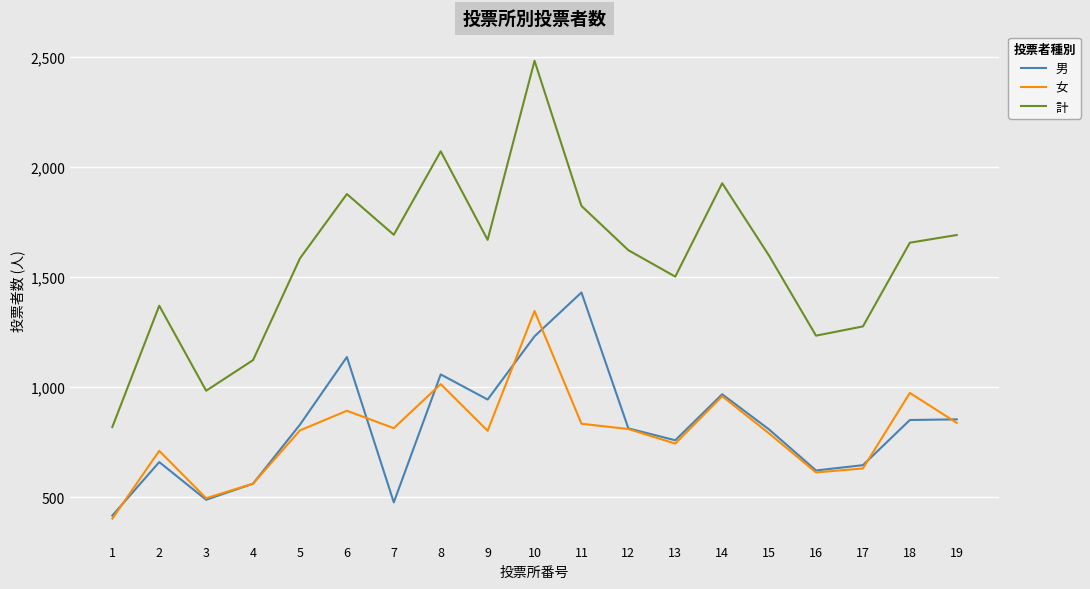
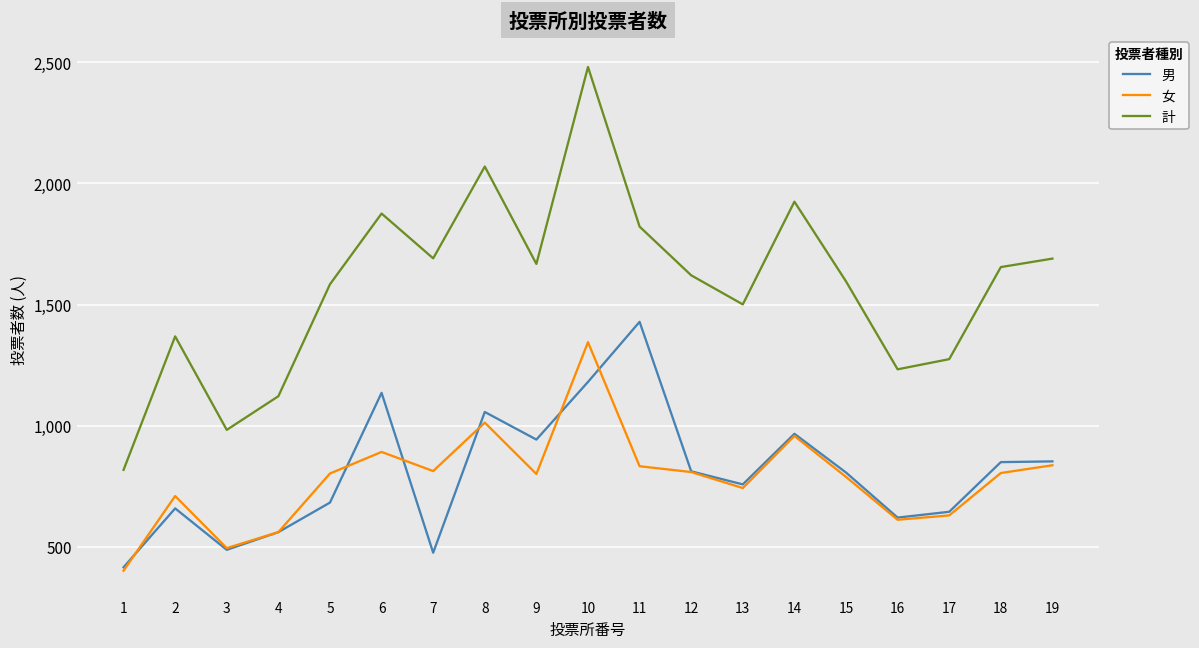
  {
    "男": {
      "1": "420",
      "2": "660",
-     "5": "830",
+     "5": "680",
      "6": "1,140",
      "7": "480",
      "8": "1,060",
      "9": "940",
-     "10": "1,230",
+     "10": "1,180",
      "11": "1,430",
      "13": "760",
      "15": "810",
      "17": "650",
      "18": "850",
      "19": "850"
    },
    "女": {
      "1": "400",
      "2": "710",
      "5": "800",
      "6": "890",
      "7": "810",
      "8": "1,010",
      "9": "800",
      "10": "1,350",
      "11": "830",
      "13": "740",
      "15": "790",
      "17": "630",
-     "18": "970",
+     "18": "810",
      "19": "840"
    },
    "計": {
      "1": "820",
      "2": "1,370",
      "3": "980",
      "4": "1,120",
      "5": "1,580",
      "6": "1,880",
      "7": "1,690",
      "8": "2,070",
      "9": "1,670",
      "10": "2,480",
      "11": "1,820",
      "12": "1,620",
      "13": "1,500",
      "14": "1,930",
      "15": "1,600",
      "16": "1,230",
      "17": "1,280",
      "18": "1,660",
      "19": "1,690"
    }
  }
